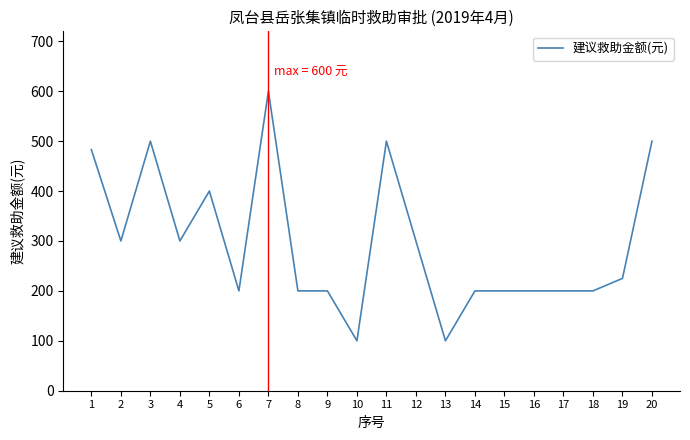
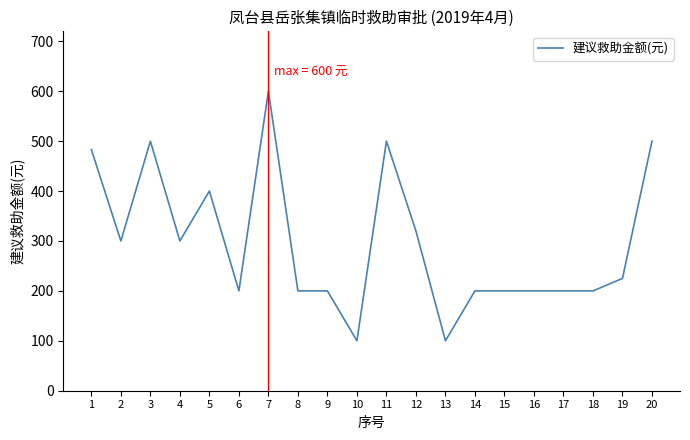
  {
    "1": 480,
    "2": 300,
    "3": 500,
    "4": 300,
    "5": 400,
    "6": 200,
    "8": 200,
    "9": 200,
    "10": 100,
    "11": 500,
-   "12": 300,
+   "12": 320,
    "13": 100,
    "14": 200,
    "15": 200,
    "16": 200,
    "17": 200,
    "18": 200,
    "19": 230,
    "20": 500
  }
